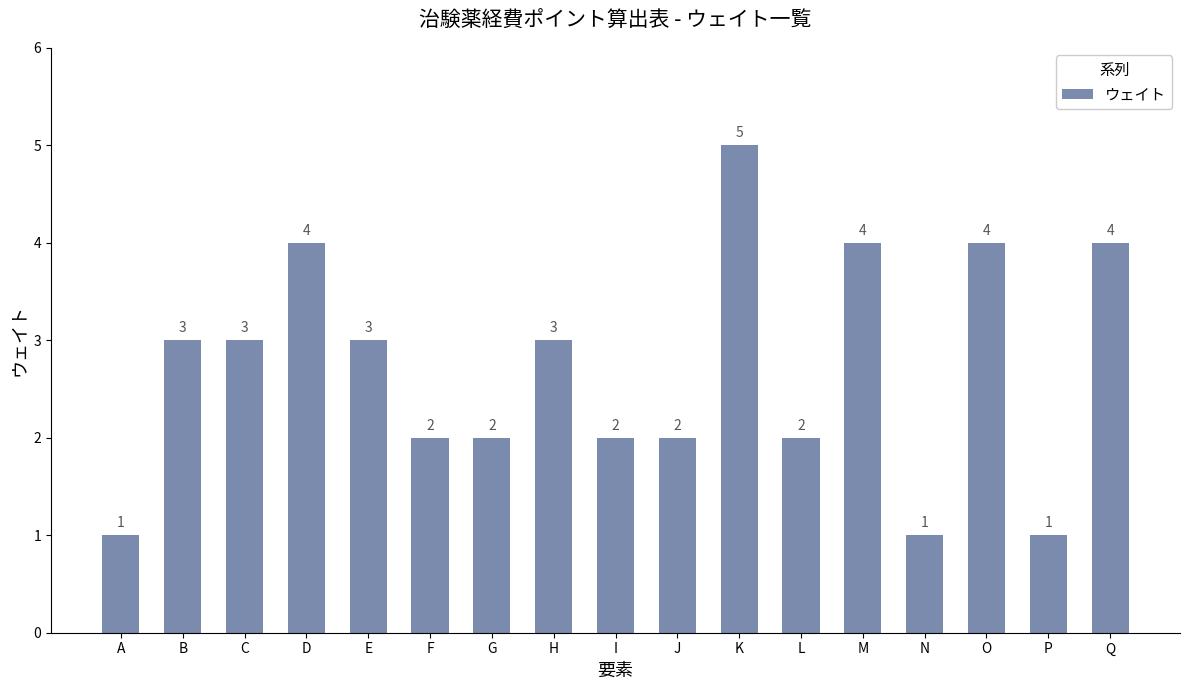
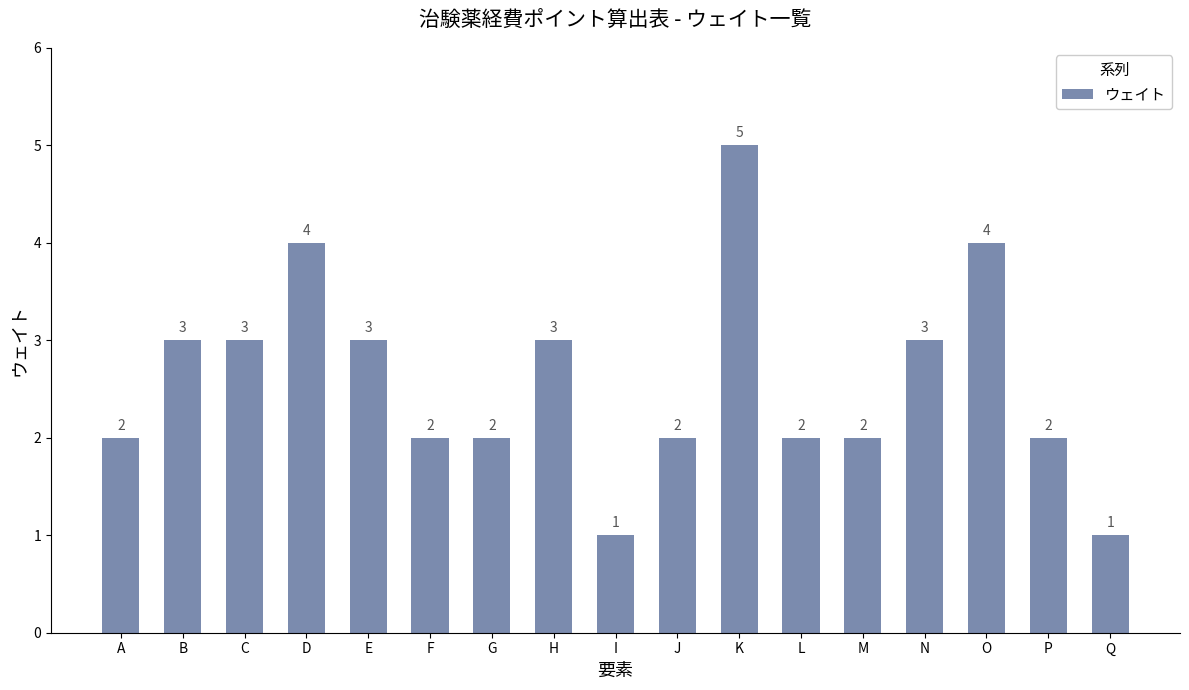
  {
-   "A": 1,
+   "A": 2,
    "B": 3,
    "C": 3,
    "D": 4,
    "E": 3,
    "F": 2,
    "G": 2,
    "H": 3,
-   "I": 2,
+   "I": 1,
    "J": 2,
    "K": 5,
    "L": 2,
-   "M": 4,
-   "N": 1,
+   "M": 2,
+   "N": 3,
    "O": 4,
-   "P": 1,
-   "Q": 4
+   "P": 2,
+   "Q": 1
  }
